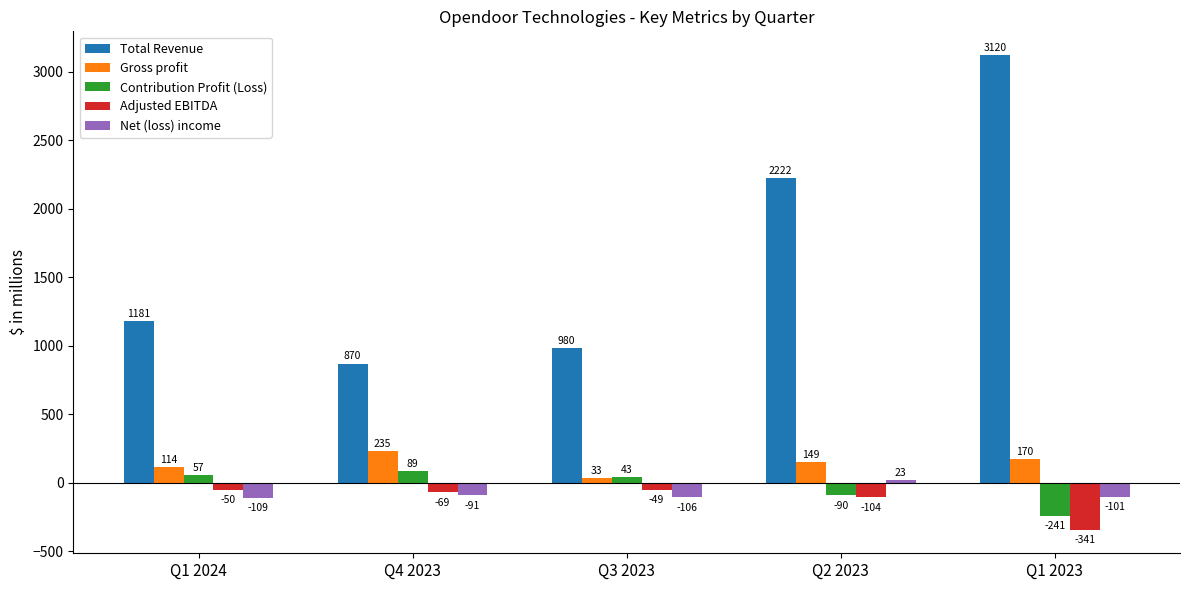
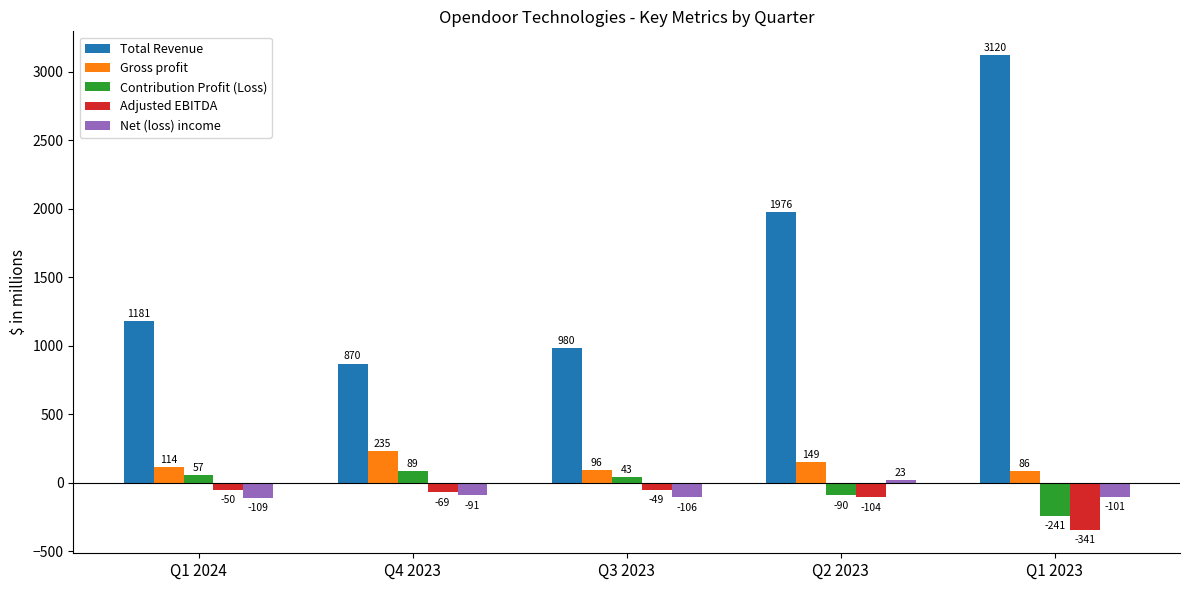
  {
    "Total Revenue": {
      "Q1 2024": 1181,
      "Q4 2023": 870,
      "Q3 2023": 980,
-     "Q2 2023": 2222,
+     "Q2 2023": 1976,
      "Q1 2023": 3120
    },
    "Gross profit": {
      "Q1 2024": 114,
      "Q4 2023": 235,
-     "Q3 2023": 33,
+     "Q3 2023": 96,
      "Q2 2023": 149,
-     "Q1 2023": 170
+     "Q1 2023": 86
    },
    "Contribution Profit (Loss)": {
      "Q1 2024": 57,
      "Q4 2023": 89,
      "Q3 2023": 43,
      "Q2 2023": -90,
      "Q1 2023": -241
    },
    "Adjusted EBITDA": {
      "Q1 2024": -50,
      "Q4 2023": -69,
      "Q3 2023": -49,
      "Q2 2023": -104,
      "Q1 2023": -341
    },
    "Net (loss) income": {
      "Q1 2024": -109,
      "Q4 2023": -91,
      "Q3 2023": -106,
      "Q2 2023": 23,
      "Q1 2023": -101
    }
  }
